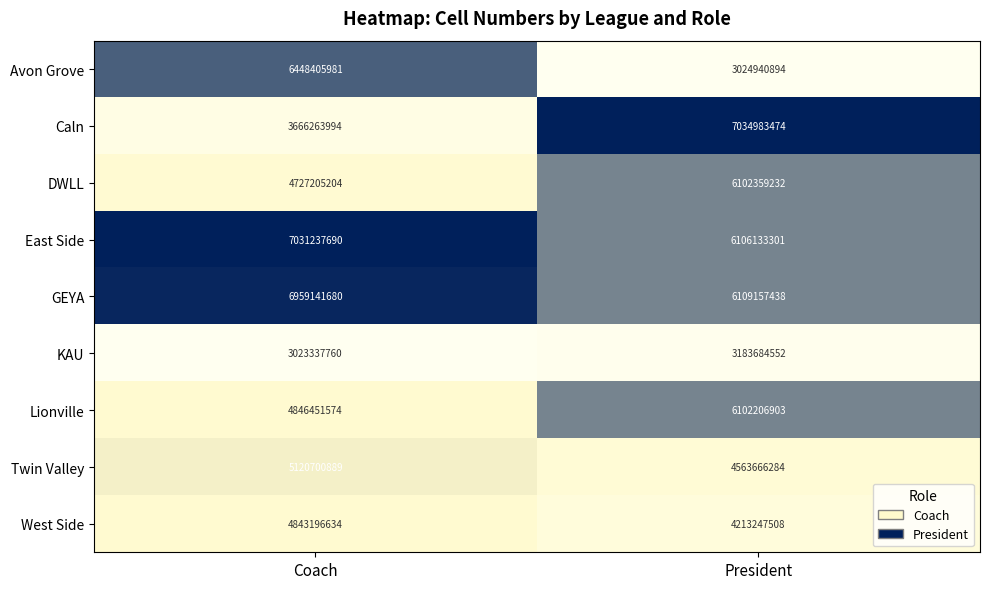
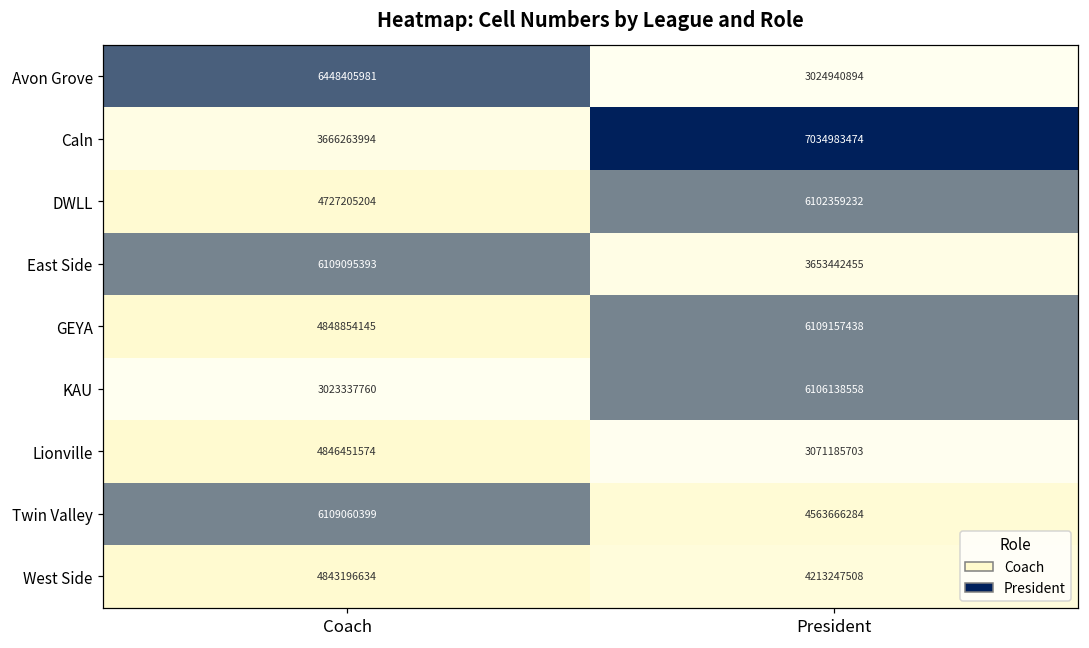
  {
    "Avon Grove": {
      "Coach": 6448405981,
      "President": 3024940894
    },
    "Caln": {
      "Coach": 3666263994,
      "President": 7034983474
    },
    "DWLL": {
      "Coach": 4727205204,
      "President": 6102359232
    },
    "East Side": {
-     "Coach": 7031237690,
-     "President": 6106133301
+     "Coach": 6109095393,
+     "President": 3653442455
    },
    "GEYA": {
-     "Coach": 6959141680,
+     "Coach": 4848854145,
      "President": 6109157438
    },
    "KAU": {
      "Coach": 3023337760,
-     "President": 3183684552
+     "President": 6106138558
    },
    "Lionville": {
      "Coach": 4846451574,
-     "President": 6102206903
+     "President": 3071185703
    },
    "Twin Valley": {
-     "Coach": 5120700889,
+     "Coach": 6109060399,
      "President": 4563666284
    },
    "West Side": {
      "Coach": 4843196634,
      "President": 4213247508
    }
  }
